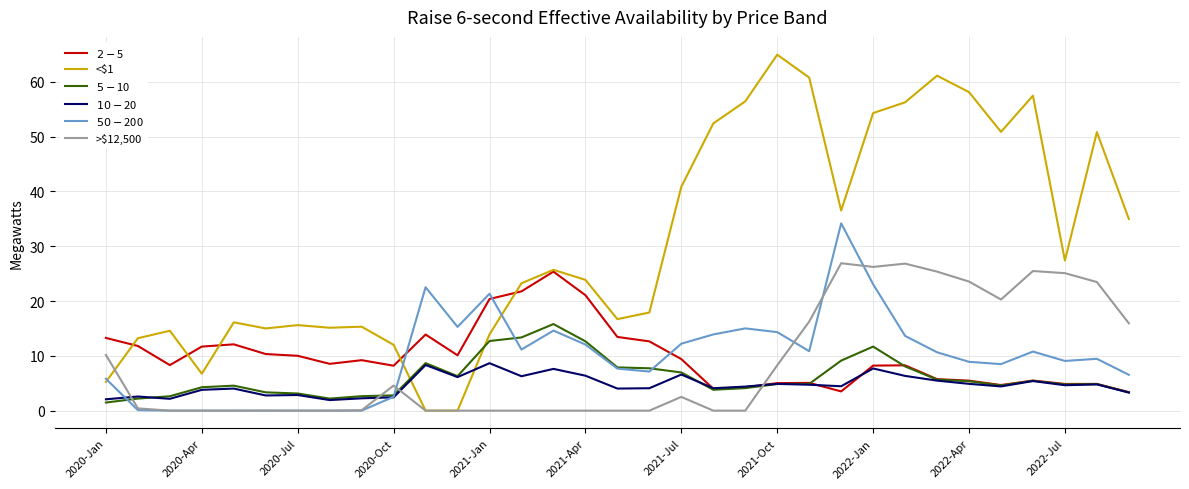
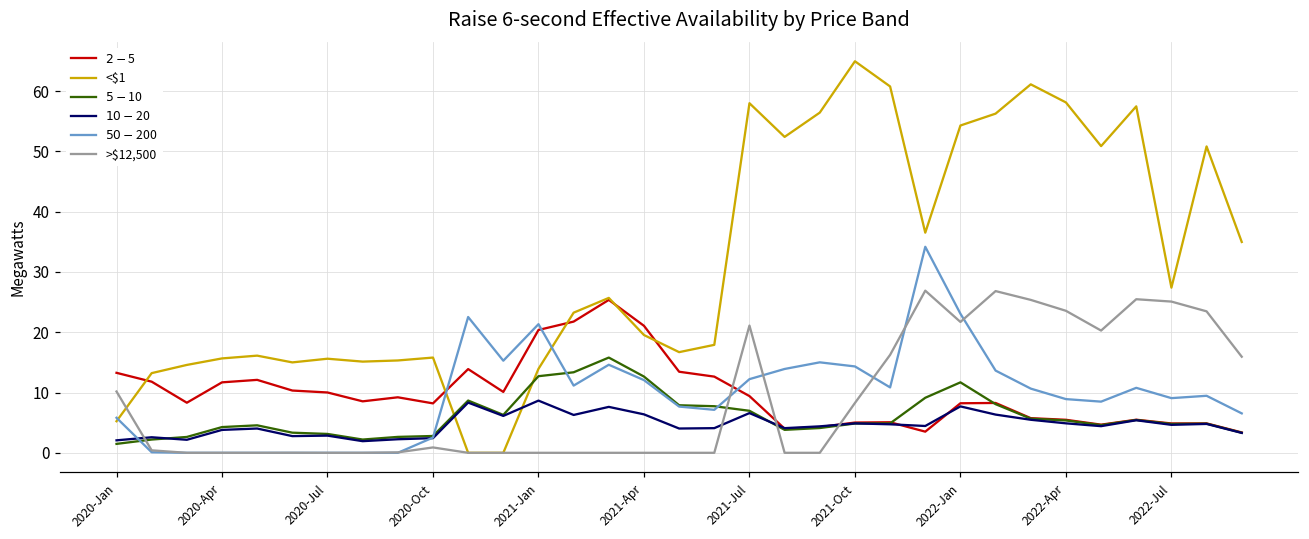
  {
    "<$1": {
      "2020-Jan": 5,
-     "2020-Apr": 7,
+     "2020-Apr": 16,
      "2020-Jul": 16,
-     "2020-Oct": 12,
+     "2020-Oct": 16,
      "2021-Jan": 14,
-     "2021-Apr": 24,
-     "2021-Jul": 41,
+     "2021-Apr": 20,
+     "2021-Jul": 58,
      "2021-Oct": 65,
      "2022-Jan": 54,
      "2022-Apr": 58,
      "2022-Jul": 27
    },
    ">$12,500": {
      "2020-Jan": 10,
-     "2020-Oct": 5,
+     "2020-Oct": 1,
      "2021-Jan": 0,
      "2021-Apr": 0,
-     "2021-Jul": 3,
+     "2021-Jul": 21,
      "2021-Oct": 8,
-     "2022-Jan": 26,
+     "2022-Jan": 22,
      "2022-Apr": 24,
      "2022-Jul": 25
    }
  }
